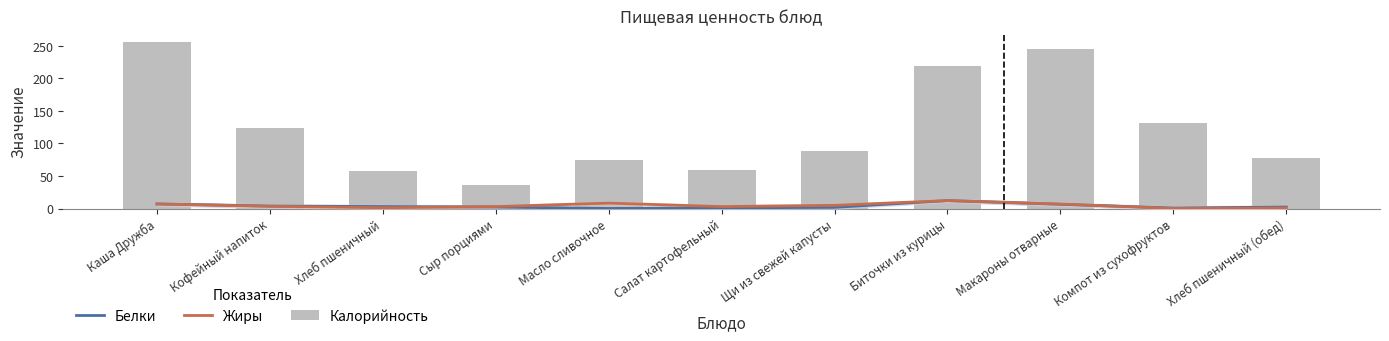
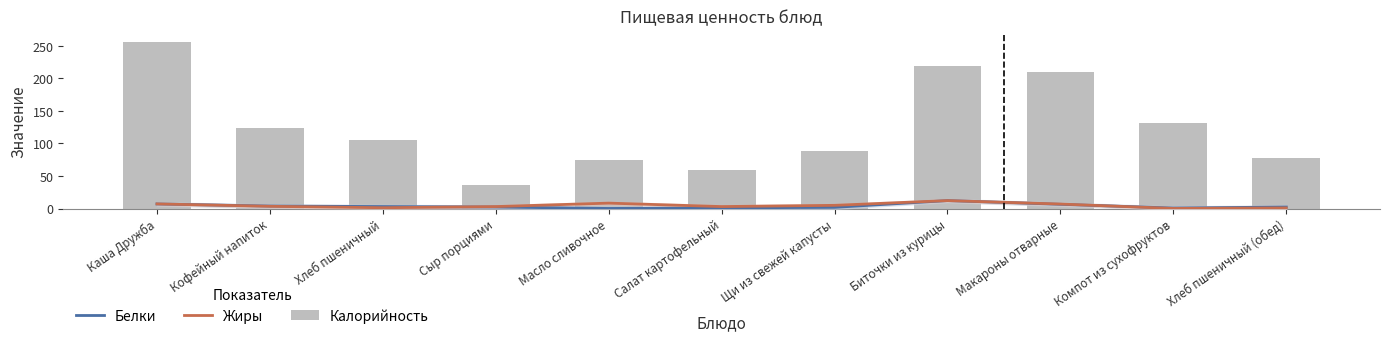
  {
    "Калорийность": {
      "Каша Дружба": 260,
      "Кофейный напиток": 120,
-     "Хлеб пшеничный": 60,
+     "Хлеб пшеничный": 100,
      "Сыр порциями": 40,
      "Масло сливочное": 70,
      "Салат картофельный": 60,
      "Щи из свежей капусты": 90,
      "Биточки из курицы": 220,
-     "Макароны отварные": 250,
+     "Макароны отварные": 210,
      "Компот из сухофруктов": 130,
      "Хлеб пшеничный (обед)": 80
    }
  }
